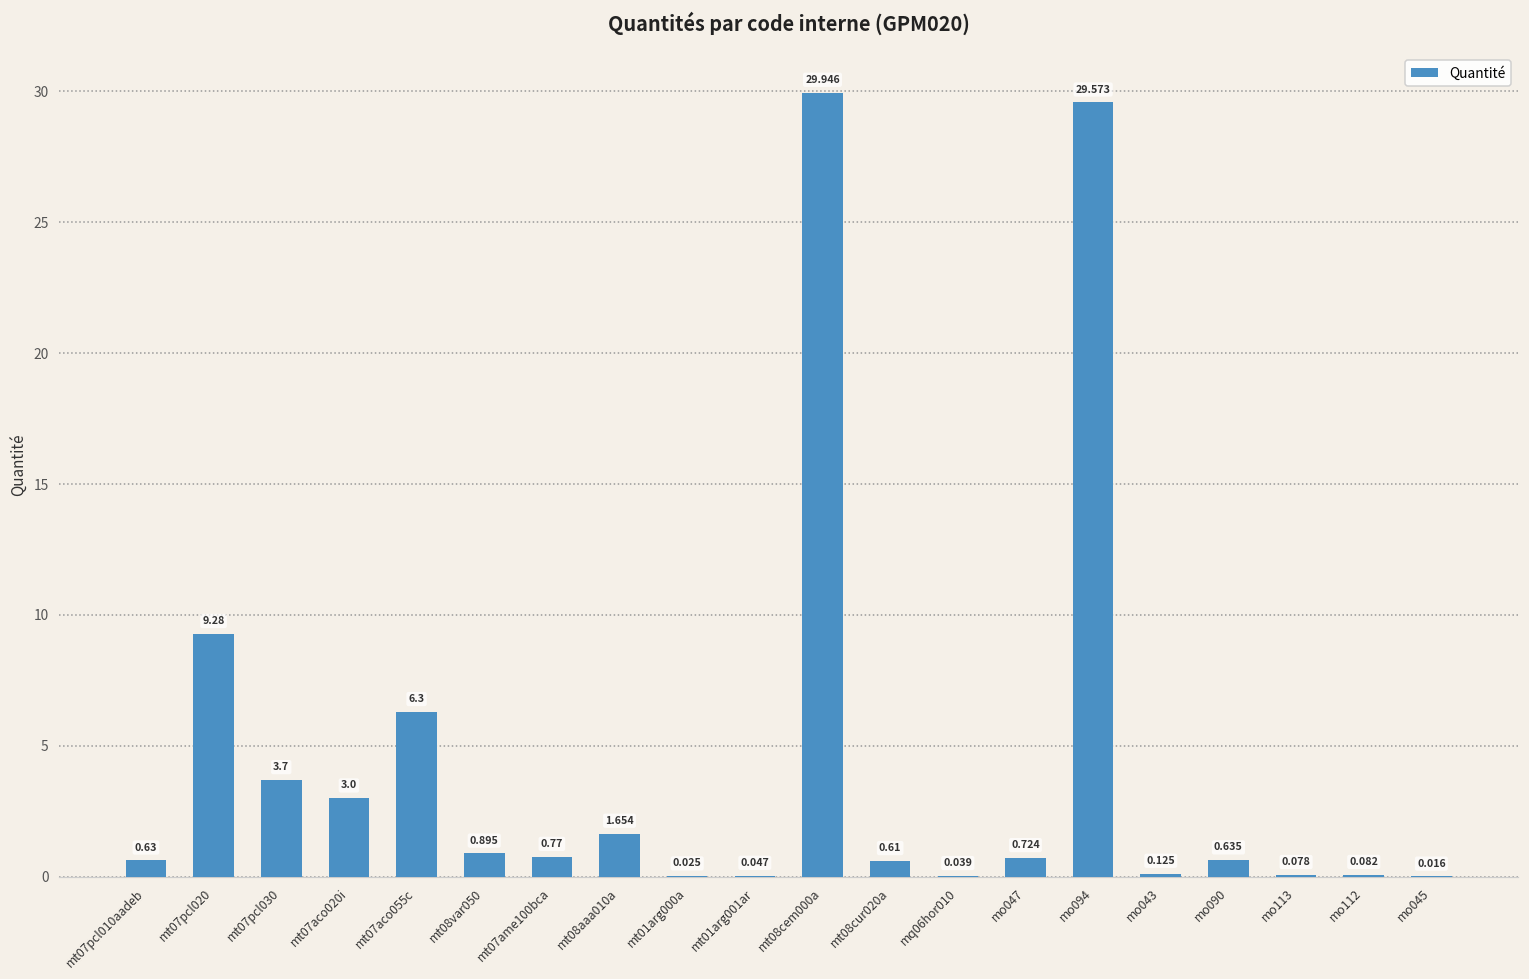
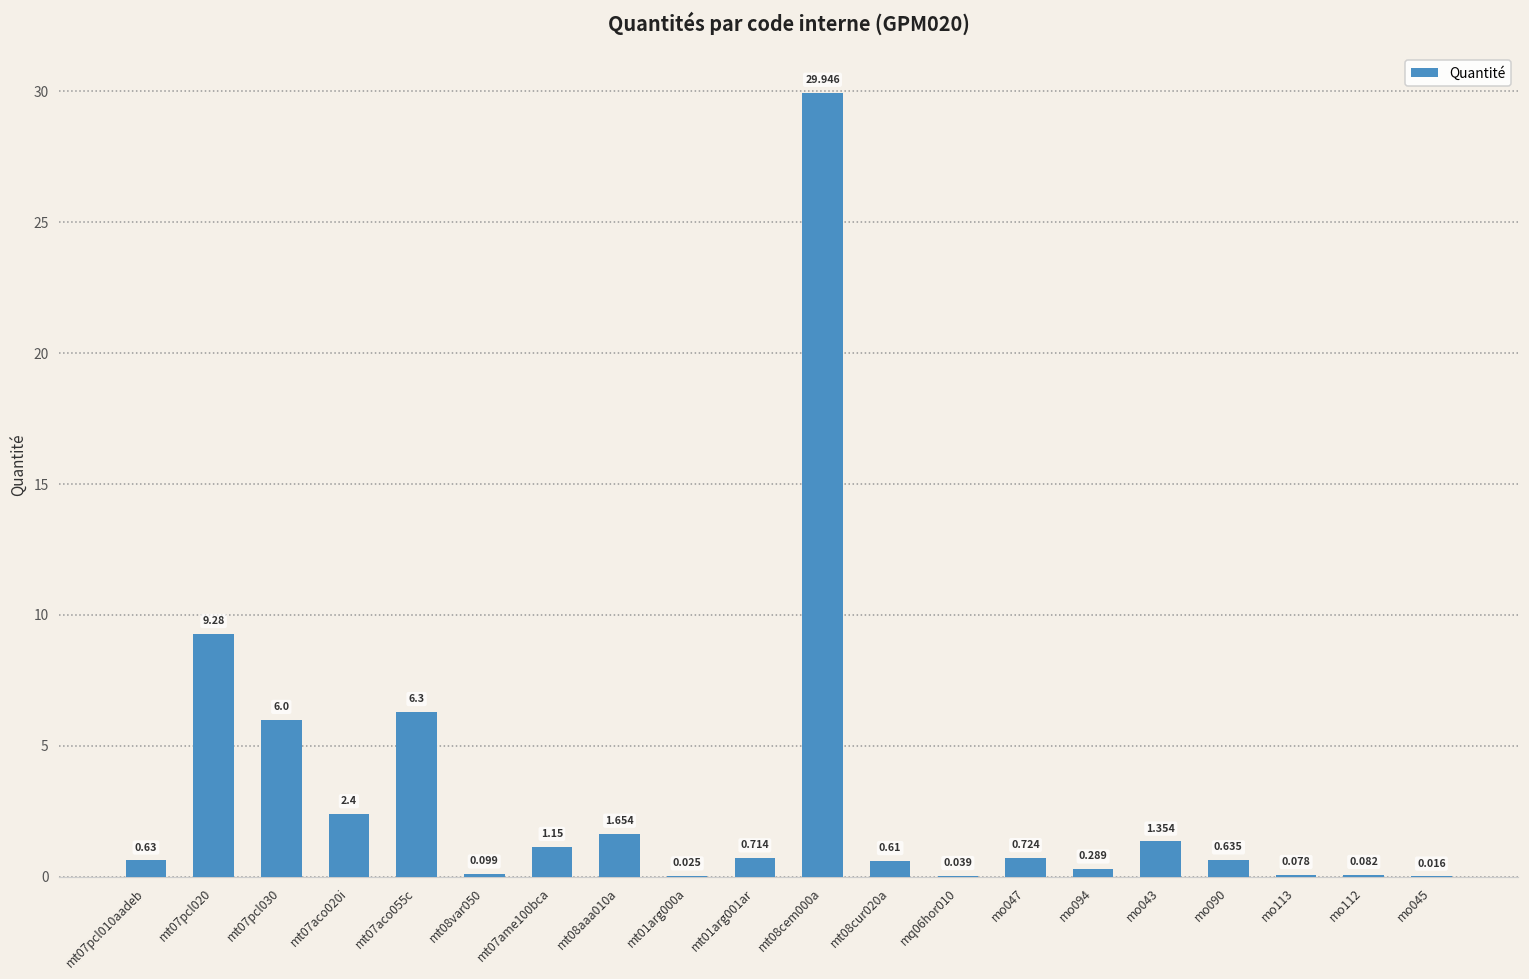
  {
-   "mt07pcl030": 3.7,
-   "mt07aco020i": 3.0,
-   "mt08var050": 0.895,
-   "mt07ame100bca": 0.77,
-   "mt01arg001ar": 0.047,
-   "mo094": 29.573,
-   "mo043": 0.125
+   "mt07pcl030": 6.0,
+   "mt07aco020i": 2.4,
+   "mt08var050": 0.099,
+   "mt07ame100bca": 1.15,
+   "mt01arg001ar": 0.714,
+   "mo094": 0.289,
+   "mo043": 1.354
  }
